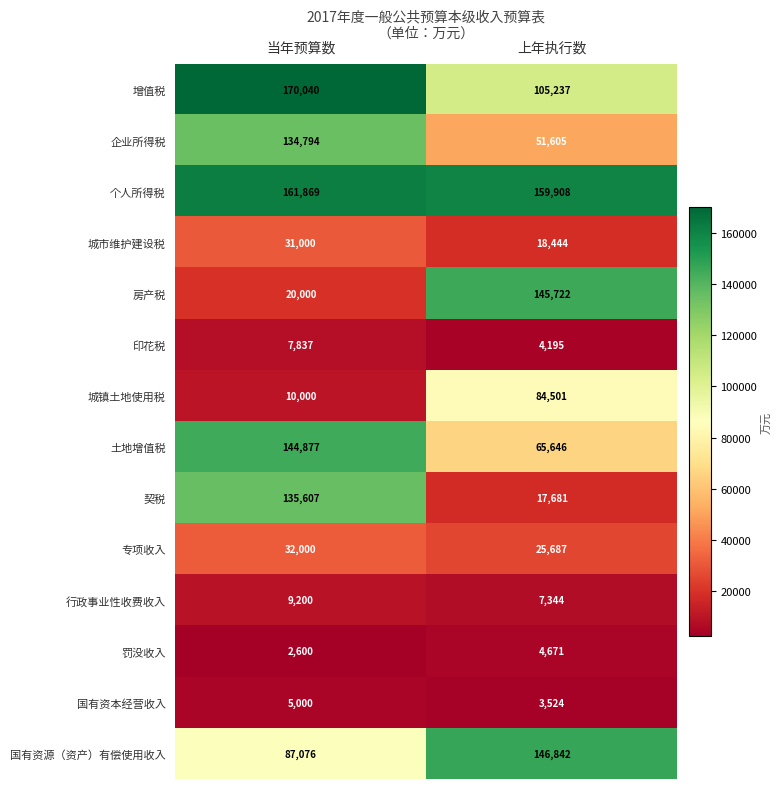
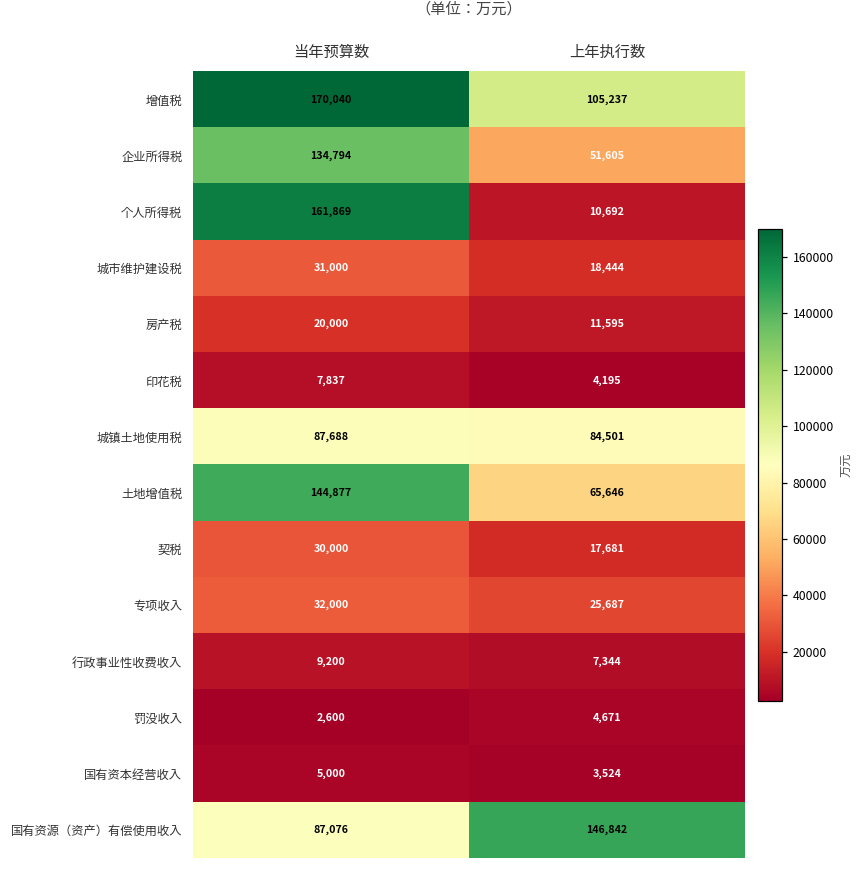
  {
    "增值税": {
      "当年预算数": "170,040",
      "上年执行数": "105,237"
    },
    "企业所得税": {
      "当年预算数": "134,794",
      "上年执行数": "51,605"
    },
    "个人所得税": {
      "当年预算数": "161,869",
-     "上年执行数": "159,908"
+     "上年执行数": "10,692"
    },
    "城市维护建设税": {
      "当年预算数": "31,000",
      "上年执行数": "18,444"
    },
    "房产税": {
      "当年预算数": "20,000",
-     "上年执行数": "145,722"
+     "上年执行数": "11,595"
    },
    "印花税": {
      "当年预算数": "7,837",
      "上年执行数": "4,195"
    },
    "城镇土地使用税": {
-     "当年预算数": "10,000",
+     "当年预算数": "87,688",
      "上年执行数": "84,501"
    },
    "土地增值税": {
      "当年预算数": "144,877",
      "上年执行数": "65,646"
    },
    "契税": {
-     "当年预算数": "135,607",
+     "当年预算数": "30,000",
      "上年执行数": "17,681"
    },
    "专项收入": {
      "当年预算数": "32,000",
      "上年执行数": "25,687"
    },
    "行政事业性收费收入": {
      "当年预算数": "9,200",
      "上年执行数": "7,344"
    },
    "罚没收入": {
      "当年预算数": "2,600",
      "上年执行数": "4,671"
    },
    "国有资本经营收入": {
      "当年预算数": "5,000",
      "上年执行数": "3,524"
    },
    "国有资源（资产）有偿使用收入": {
      "当年预算数": "87,076",
      "上年执行数": "146,842"
    }
  }
